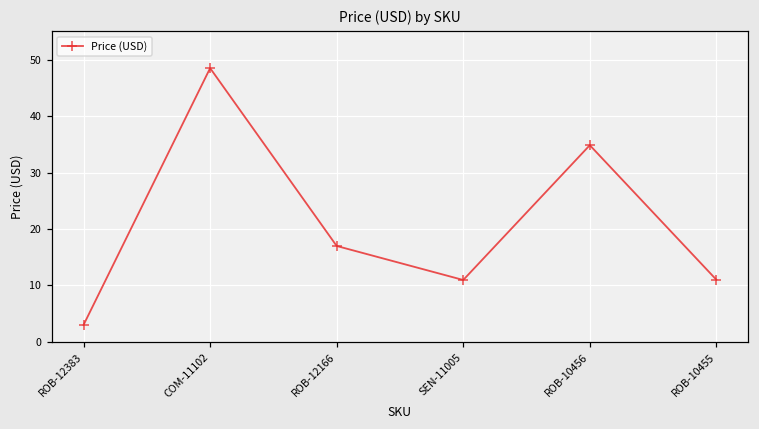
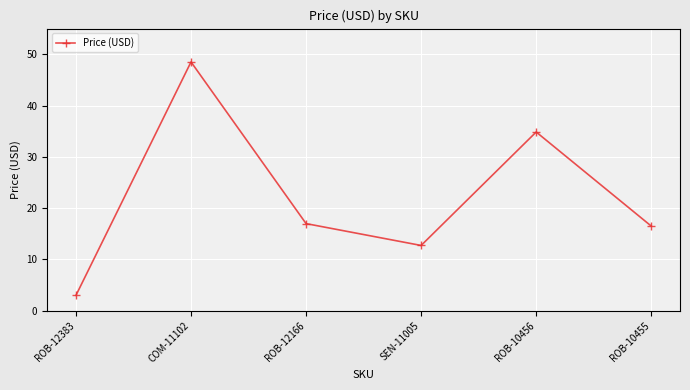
  {
    "ROB-12383": 3,
    "COM-11102": 49,
    "ROB-12166": 17,
-   "SEN-11005": 11,
+   "SEN-11005": 13,
    "ROB-10456": 35,
-   "ROB-10455": 11
+   "ROB-10455": 17
  }
